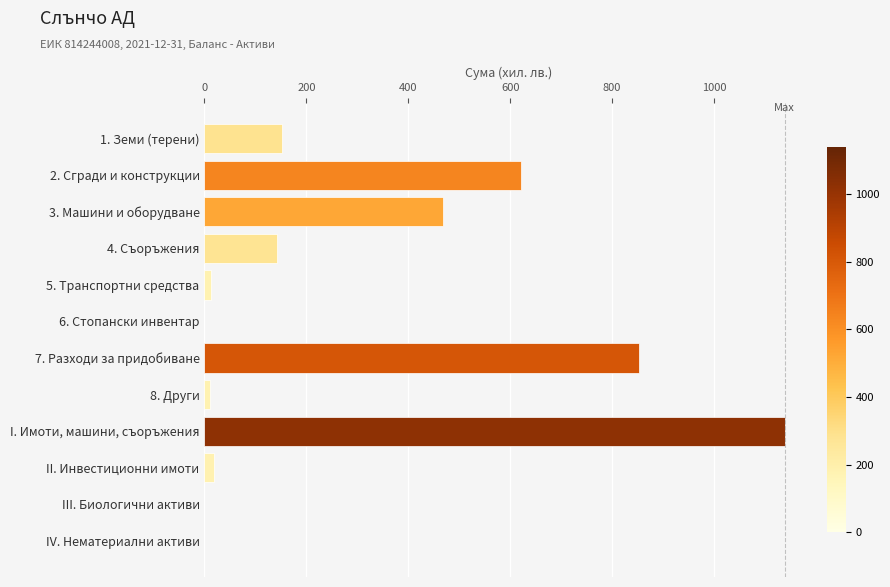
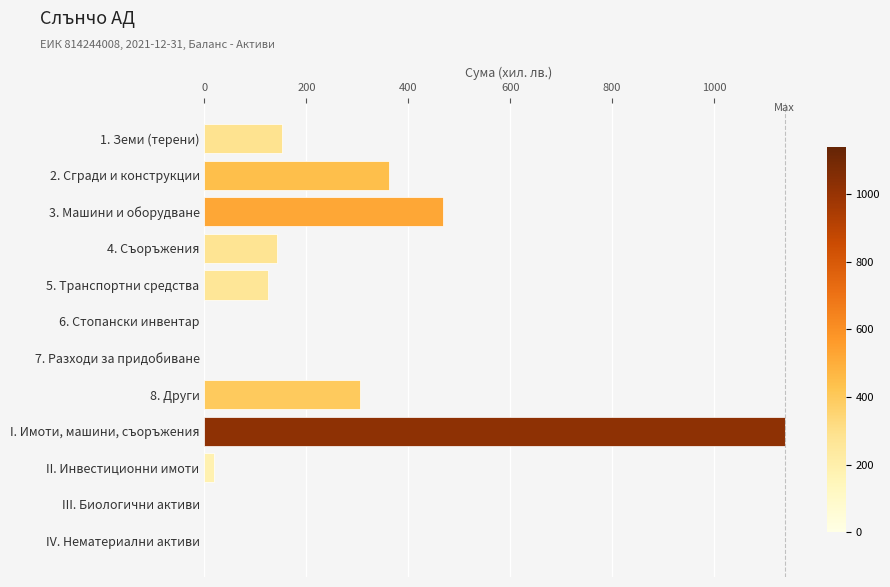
  {
    "1. Земи (терени)": 150,
-   "2. Сгради и конструкции": 620,
+   "2. Сгради и конструкции": 360,
    "3. Машини и оборудване": 470,
    "4. Съоръжения": 140,
-   "5. Транспортни средства": 10,
+   "5. Транспортни средства": 120,
    "6. Стопански инвентар": 0,
-   "7. Разходи за придобиване": 850,
-   "8. Други": 10,
+   "7. Разходи за придобиване": 0,
+   "8. Други": 310,
    "I. Имоти, машини, съоръжения": 1140,
    "II. Инвестиционни имоти": 20,
    "III. Биологични активи": 0,
    "IV. Нематериални активи": 0
  }
